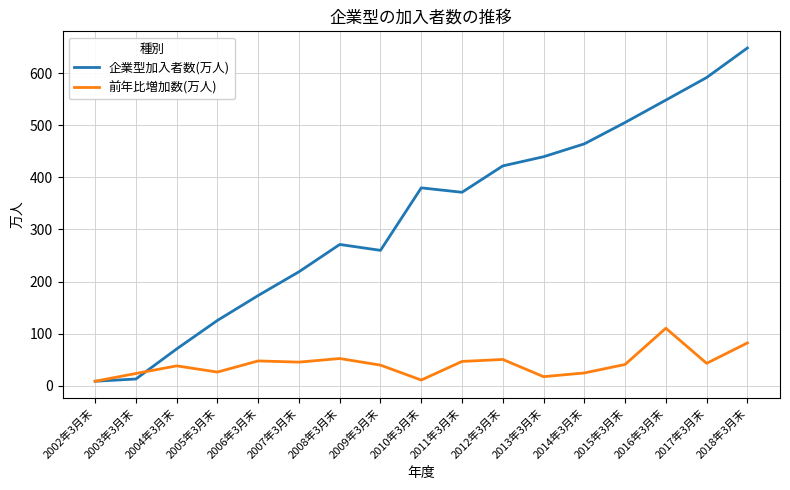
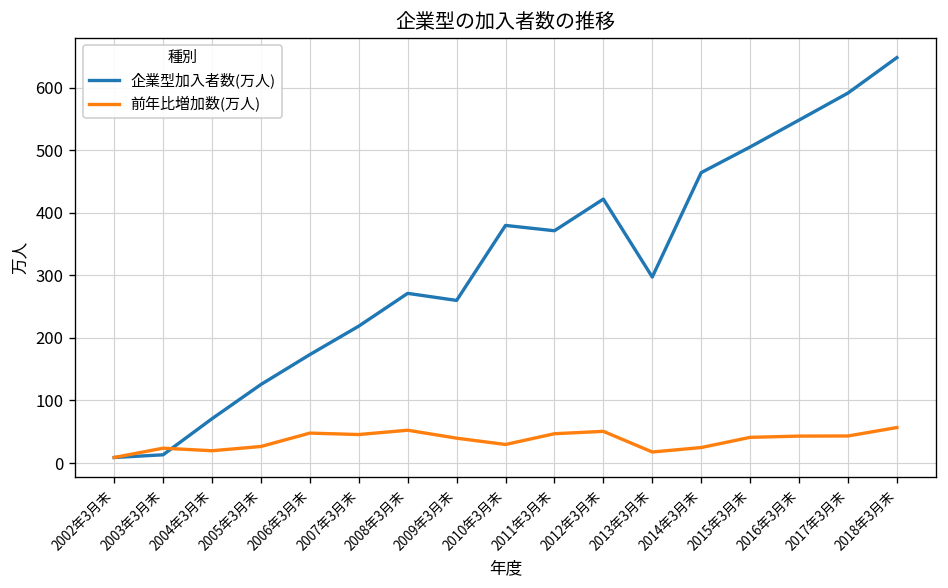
  {
    "企業型加入者数(万人)": {
      "2003年3月末": 10,
      "2004年3月末": 70,
      "2005年3月末": 130,
      "2006年3月末": 170,
      "2007年3月末": 220,
      "2008年3月末": 270,
      "2009年3月末": 260,
      "2010年3月末": 380,
      "2011年3月末": 370,
      "2012年3月末": 420,
-     "2013年3月末": 440,
+     "2013年3月末": 300,
      "2014年3月末": 460,
      "2015年3月末": 510,
      "2016年3月末": 550,
      "2017年3月末": 590,
      "2018年3月末": 650
    },
    "前年比増加数(万人)": {
      "2003年3月末": 20,
-     "2004年3月末": 40,
+     "2004年3月末": 20,
      "2005年3月末": 30,
      "2006年3月末": 50,
      "2007年3月末": 50,
      "2008年3月末": 50,
      "2009年3月末": 40,
-     "2010年3月末": 10,
+     "2010年3月末": 30,
      "2011年3月末": 50,
      "2012年3月末": 50,
      "2013年3月末": 20,
      "2014年3月末": 20,
      "2015年3月末": 40,
-     "2016年3月末": 110,
+     "2016年3月末": 40,
      "2017年3月末": 40,
-     "2018年3月末": 80
+     "2018年3月末": 60
    }
  }
